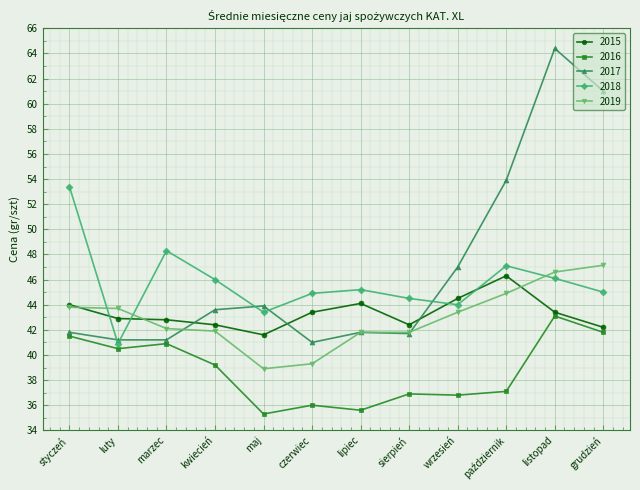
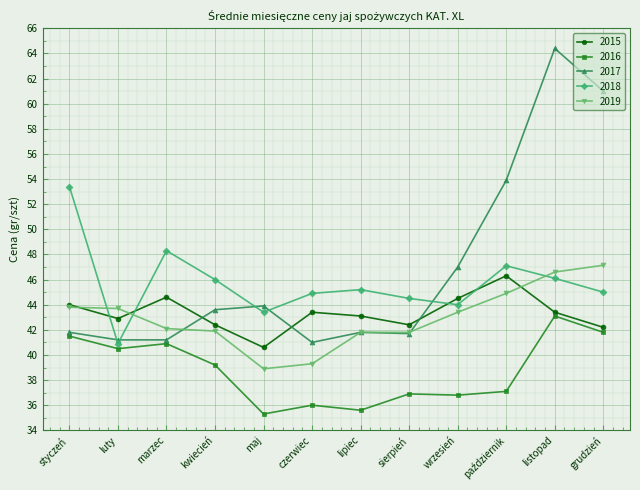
  {
    "2015": {
      "luty": 42.9,
-     "marzec": 42.8,
+     "marzec": 44.6,
      "kwiecień": 42.4,
-     "maj": 41.6,
+     "maj": 40.6,
      "czerwiec": 43.4,
-     "lipiec": 44.1,
+     "lipiec": 43.1,
      "sierpień": 42.4,
      "wrzesień": 44.5,
      "październik": 46.3,
      "listopad": 43.4,
      "grudzień": 42.2
    }
  }
